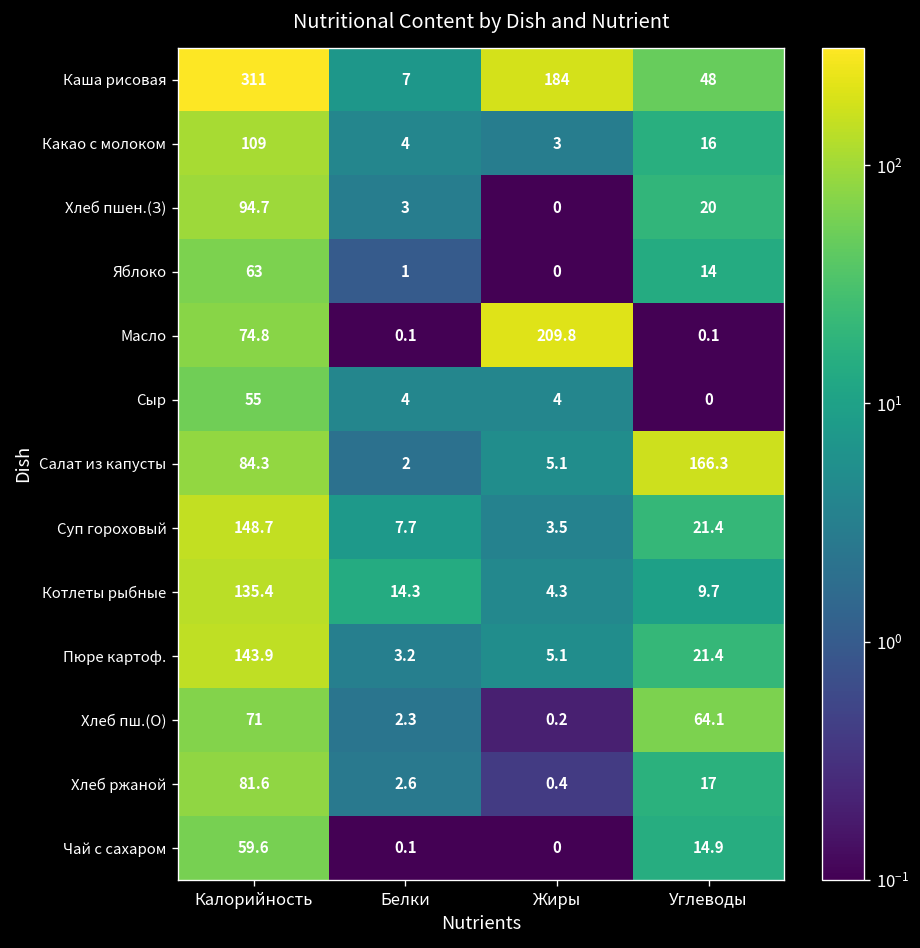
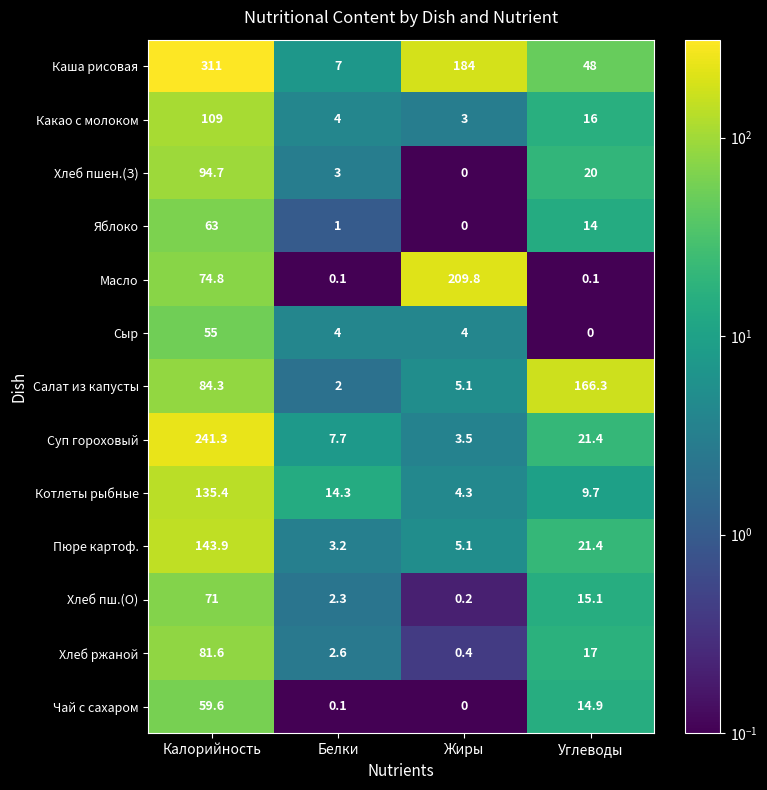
  {
    "Каша рисовая": {
      "Калорийность": 311,
      "Белки": 7,
      "Жиры": 184,
      "Углеводы": 48
    },
    "Какао с молоком": {
      "Калорийность": 109,
      "Белки": 4,
      "Жиры": 3,
      "Углеводы": 16
    },
    "Хлеб пшен.(З)": {
      "Калорийность": 94.7,
      "Белки": 3,
      "Жиры": 0,
      "Углеводы": 20
    },
    "Яблоко": {
      "Калорийность": 63,
      "Белки": 1,
      "Жиры": 0,
      "Углеводы": 14
    },
    "Масло": {
      "Калорийность": 74.8,
      "Белки": 0.1,
      "Жиры": 209.8,
      "Углеводы": 0.1
    },
    "Сыр": {
      "Калорийность": 55,
      "Белки": 4,
      "Жиры": 4,
      "Углеводы": 0
    },
    "Салат из капусты": {
      "Калорийность": 84.3,
      "Белки": 2,
      "Жиры": 5.1,
      "Углеводы": 166.3
    },
    "Суп гороховый": {
-     "Калорийность": 148.7,
+     "Калорийность": 241.3,
      "Белки": 7.7,
      "Жиры": 3.5,
      "Углеводы": 21.4
    },
    "Котлеты рыбные": {
      "Калорийность": 135.4,
      "Белки": 14.3,
      "Жиры": 4.3,
      "Углеводы": 9.7
    },
    "Пюре картоф.": {
      "Калорийность": 143.9,
      "Белки": 3.2,
      "Жиры": 5.1,
      "Углеводы": 21.4
    },
    "Хлеб пш.(О)": {
      "Калорийность": 71,
      "Белки": 2.3,
      "Жиры": 0.2,
-     "Углеводы": 64.1
+     "Углеводы": 15.1
    },
    "Хлеб ржаной": {
      "Калорийность": 81.6,
      "Белки": 2.6,
      "Жиры": 0.4,
      "Углеводы": 17
    },
    "Чай с сахаром": {
      "Калорийность": 59.6,
      "Белки": 0.1,
      "Жиры": 0,
      "Углеводы": 14.9
    }
  }
